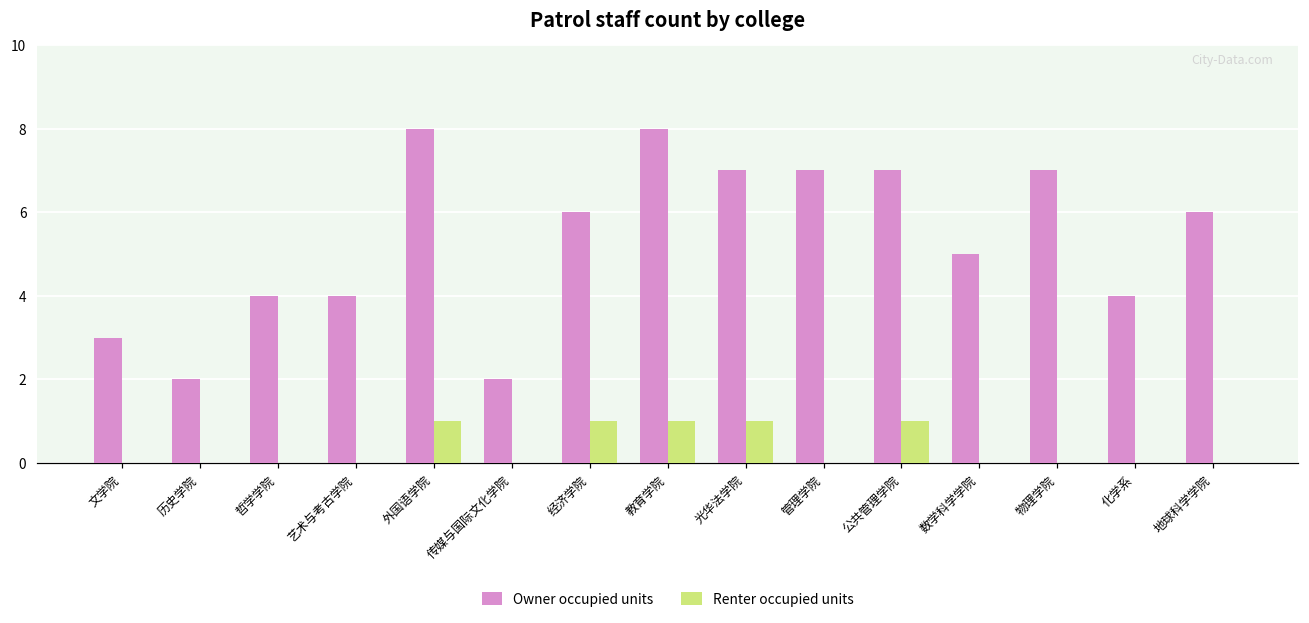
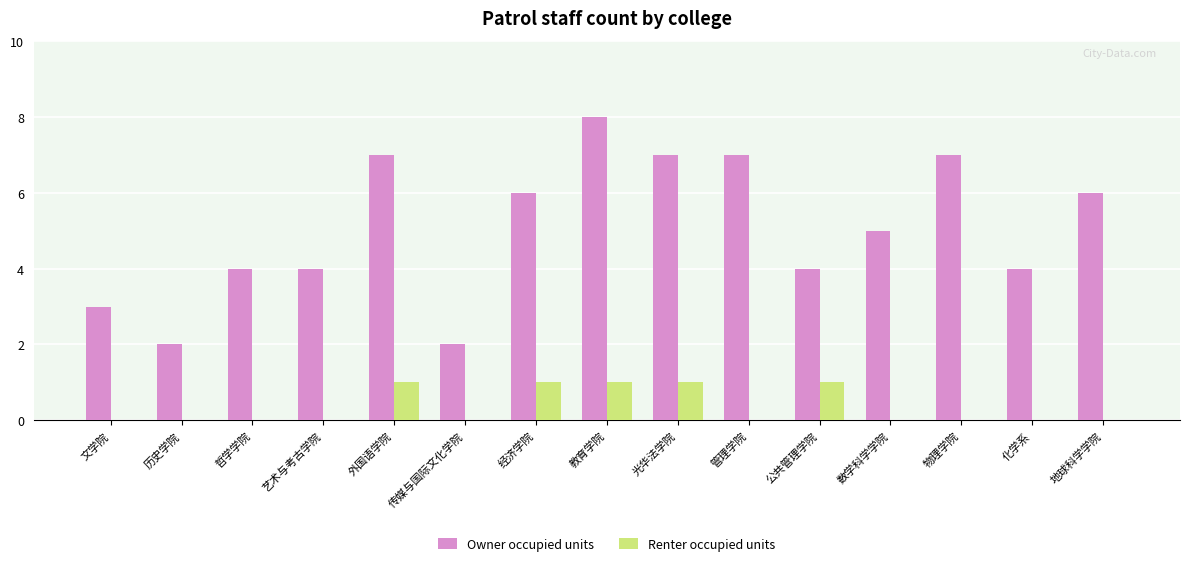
  {
    "Owner occupied units": {
      "文学院": 3,
      "历史学院": 2,
      "哲学学院": 4,
      "艺术与考古学院": 4,
-     "外国语学院": 8,
+     "外国语学院": 7,
      "传媒与国际文化学院": 2,
      "经济学院": 6,
      "教育学院": 8,
      "光华法学院": 7,
      "管理学院": 7,
-     "公共管理学院": 7,
+     "公共管理学院": 4,
      "数学科学学院": 5,
      "物理学院": 7,
      "化学系": 4,
      "地球科学学院": 6
    },
    "Renter occupied units": {
      "文学院": 0,
      "历史学院": 0,
      "哲学学院": 0,
      "艺术与考古学院": 0,
      "外国语学院": 1,
      "传媒与国际文化学院": 0,
      "经济学院": 1,
      "教育学院": 1,
      "光华法学院": 1,
      "管理学院": 0,
      "公共管理学院": 1,
      "数学科学学院": 0,
      "物理学院": 0,
      "化学系": 0,
      "地球科学学院": 0
    }
  }
